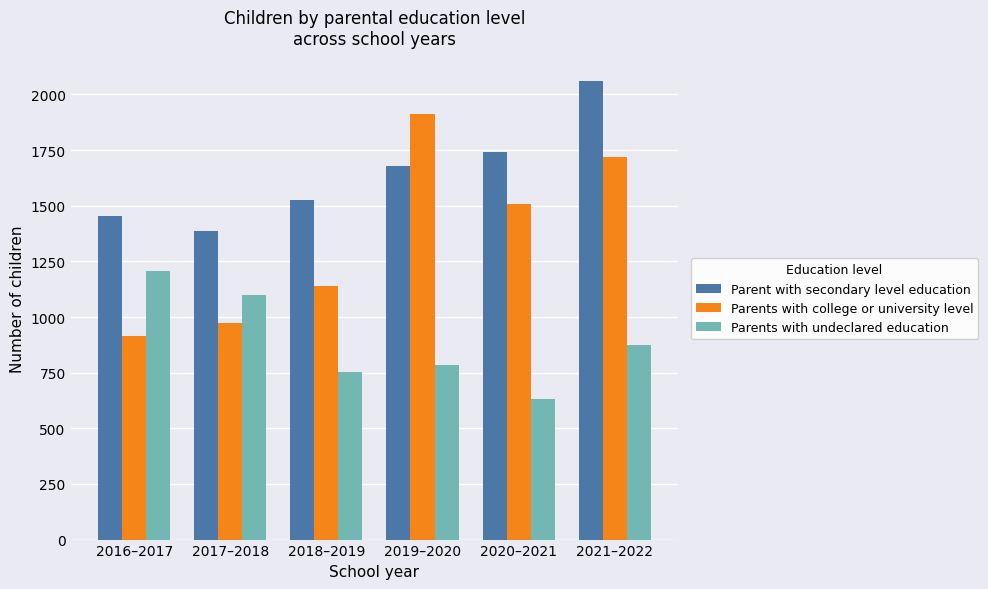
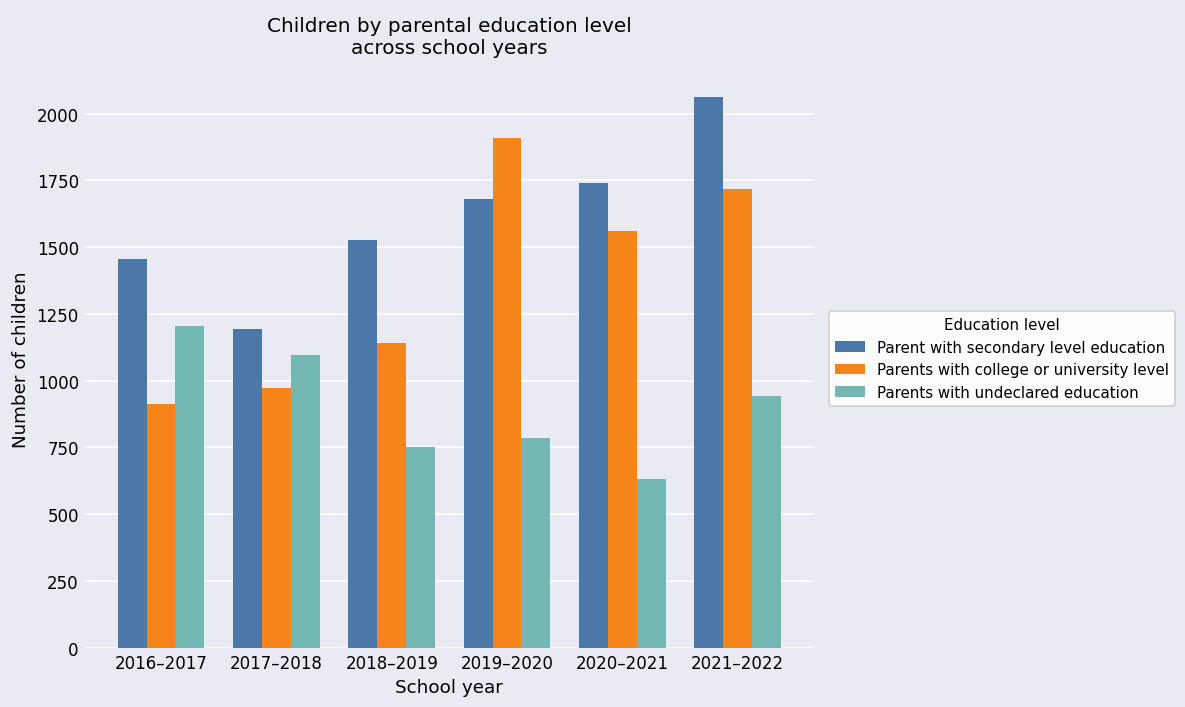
  {
    "Parent with secondary level education": {
      "2016–2017": 1460,
-     "2017–2018": 1390,
+     "2017–2018": 1190,
      "2018–2019": 1530,
      "2019–2020": 1680,
      "2020–2021": 1740,
      "2021–2022": 2060
    },
    "Parents with college or university level": {
      "2016–2017": 910,
      "2017–2018": 970,
      "2018–2019": 1140,
      "2019–2020": 1910,
-     "2020–2021": 1510,
+     "2020–2021": 1560,
      "2021–2022": 1720
    },
    "Parents with undeclared education": {
      "2016–2017": 1210,
      "2017–2018": 1100,
      "2018–2019": 750,
      "2019–2020": 790,
      "2020–2021": 630,
-     "2021–2022": 880
+     "2021–2022": 940
    }
  }
